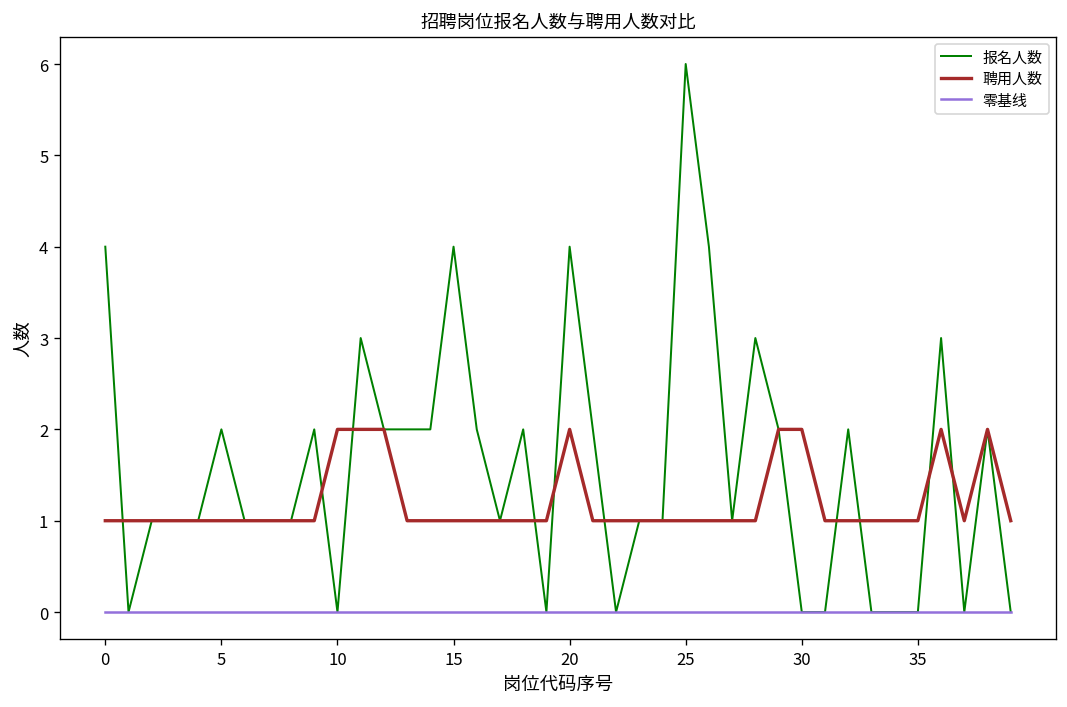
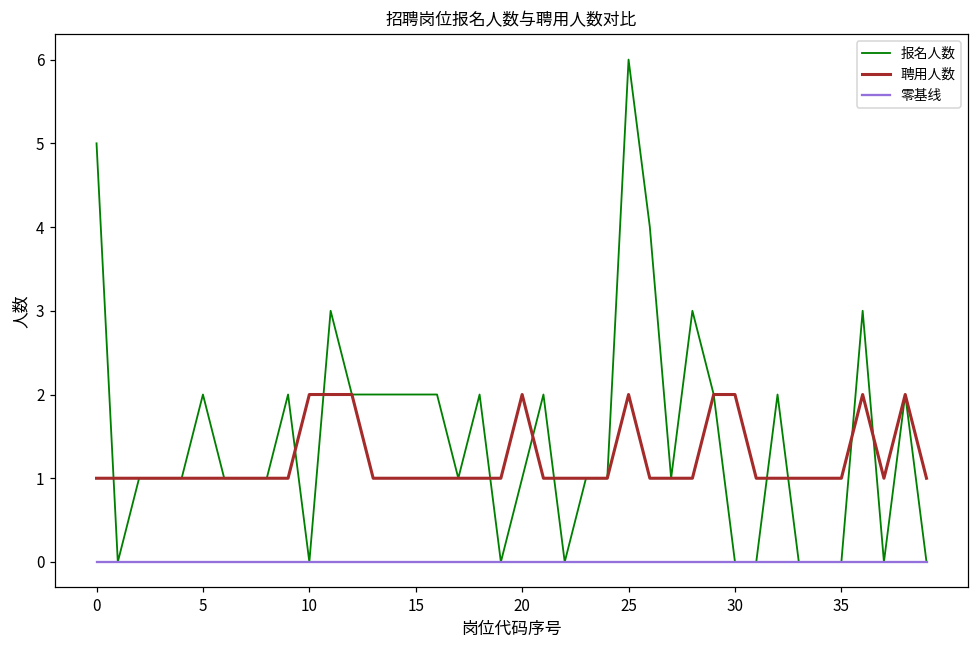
  {
    "报名人数": {
-     "0": 4,
+     "0": 5,
      "5": 2,
-     "15": 4,
-     "20": 4,
+     "15": 2,
+     "20": 1,
      "25": 6
    },
    "聘用人数": {
      "0": 1,
      "5": 1,
      "10": 2,
      "15": 1,
      "20": 2,
-     "25": 1,
+     "25": 2,
      "30": 2,
      "35": 1
    },
    "零基线": {
      "0": 0,
      "5": 0,
      "15": 0,
      "20": 0,
      "25": 0
    }
  }
